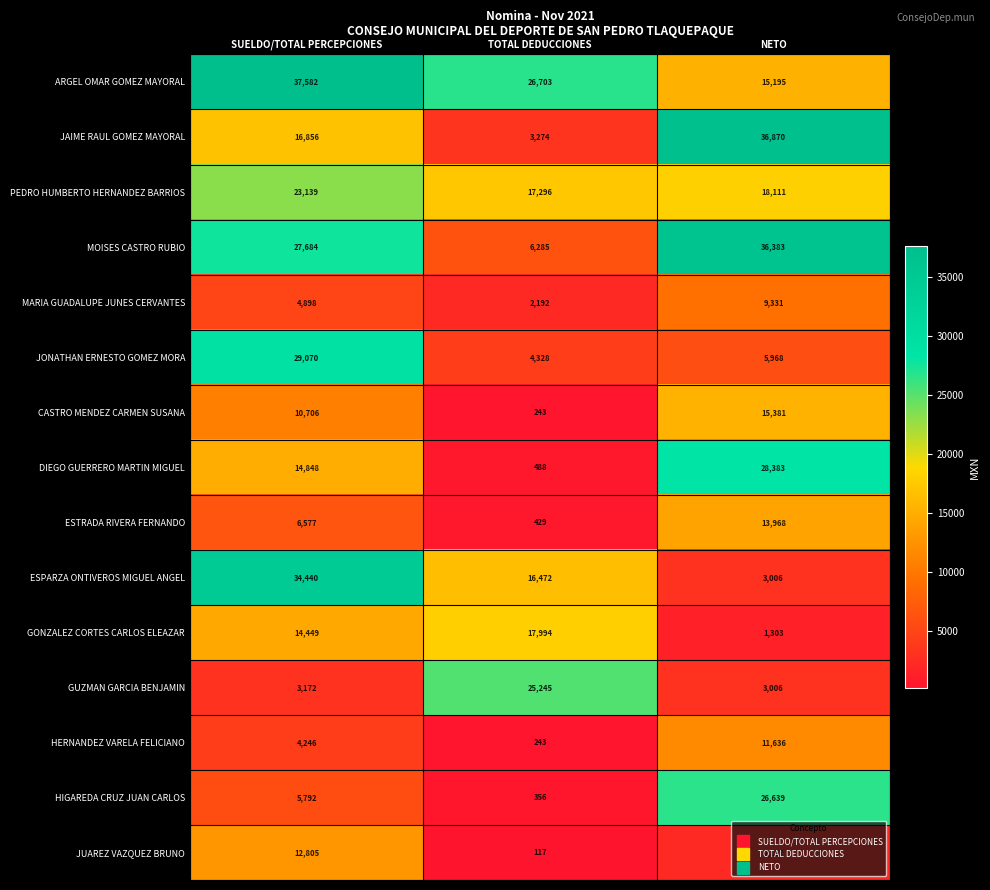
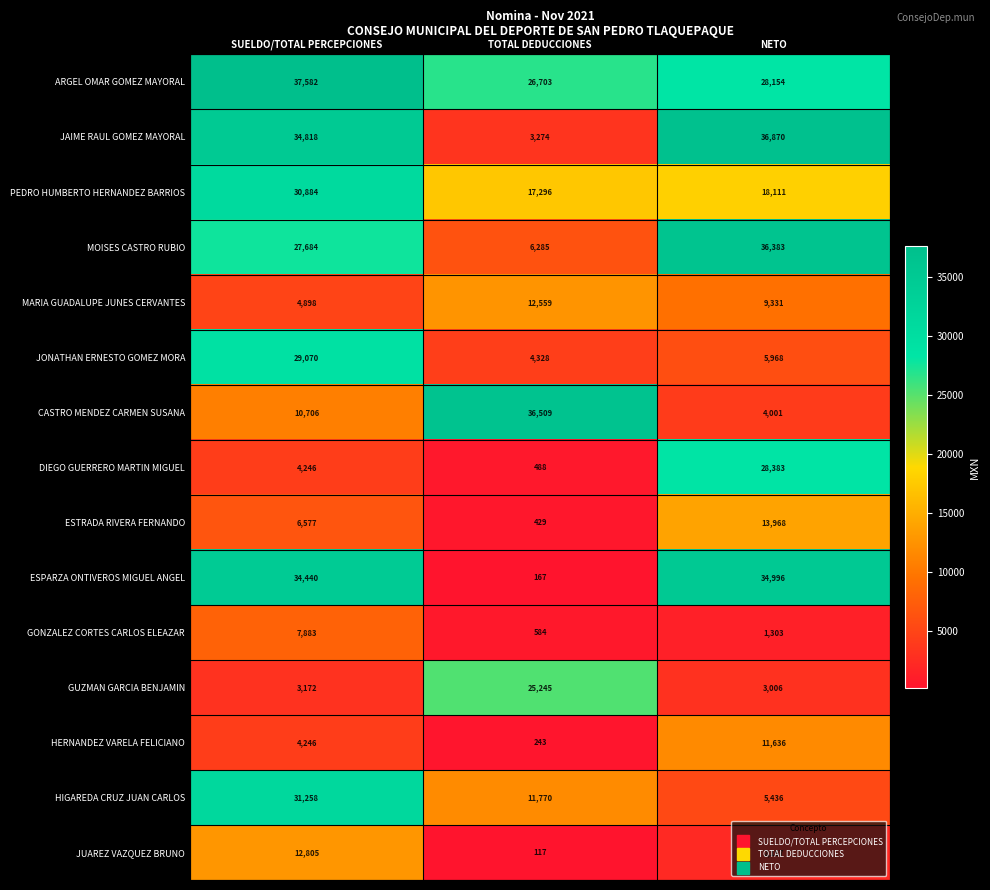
  {
    "ARGEL OMAR GOMEZ MAYORAL": {
      "SUELDO/TOTAL PERCEPCIONES": "37,582",
      "TOTAL DEDUCCIONES": "26,703",
-     "NETO": "15,195"
+     "NETO": "28,154"
    },
    "JAIME RAUL GOMEZ MAYORAL": {
-     "SUELDO/TOTAL PERCEPCIONES": "16,856",
+     "SUELDO/TOTAL PERCEPCIONES": "34,818",
      "TOTAL DEDUCCIONES": "3,274",
      "NETO": "36,870"
    },
    "PEDRO HUMBERTO HERNANDEZ BARRIOS": {
-     "SUELDO/TOTAL PERCEPCIONES": "23,139",
+     "SUELDO/TOTAL PERCEPCIONES": "30,884",
      "TOTAL DEDUCCIONES": "17,296",
      "NETO": "18,111"
    },
    "MOISES CASTRO RUBIO": {
      "SUELDO/TOTAL PERCEPCIONES": "27,684",
      "TOTAL DEDUCCIONES": "6,285",
      "NETO": "36,383"
    },
    "MARIA GUADALUPE JUNES CERVANTES": {
      "SUELDO/TOTAL PERCEPCIONES": "4,898",
-     "TOTAL DEDUCCIONES": "2,192",
+     "TOTAL DEDUCCIONES": "12,559",
      "NETO": "9,331"
    },
    "JONATHAN ERNESTO GOMEZ MORA": {
      "SUELDO/TOTAL PERCEPCIONES": "29,070",
      "TOTAL DEDUCCIONES": "4,328",
      "NETO": "5,968"
    },
    "CASTRO MENDEZ CARMEN SUSANA": {
      "SUELDO/TOTAL PERCEPCIONES": "10,706",
-     "TOTAL DEDUCCIONES": "243",
-     "NETO": "15,381"
+     "TOTAL DEDUCCIONES": "36,509",
+     "NETO": "4,001"
    },
    "DIEGO GUERRERO MARTIN MIGUEL": {
-     "SUELDO/TOTAL PERCEPCIONES": "14,848",
+     "SUELDO/TOTAL PERCEPCIONES": "4,246",
      "TOTAL DEDUCCIONES": "488",
      "NETO": "28,383"
    },
    "ESTRADA RIVERA FERNANDO": {
      "SUELDO/TOTAL PERCEPCIONES": "6,577",
      "TOTAL DEDUCCIONES": "429",
      "NETO": "13,968"
    },
    "ESPARZA ONTIVEROS MIGUEL ANGEL": {
      "SUELDO/TOTAL PERCEPCIONES": "34,440",
-     "TOTAL DEDUCCIONES": "16,472",
-     "NETO": "3,006"
+     "TOTAL DEDUCCIONES": "167",
+     "NETO": "34,996"
    },
    "GONZALEZ CORTES CARLOS ELEAZAR": {
-     "SUELDO/TOTAL PERCEPCIONES": "14,449",
-     "TOTAL DEDUCCIONES": "17,994",
+     "SUELDO/TOTAL PERCEPCIONES": "7,883",
+     "TOTAL DEDUCCIONES": "584",
      "NETO": "1,303"
    },
    "GUZMAN GARCIA BENJAMIN": {
      "SUELDO/TOTAL PERCEPCIONES": "3,172",
      "TOTAL DEDUCCIONES": "25,245",
      "NETO": "3,006"
    },
    "HERNANDEZ VARELA FELICIANO": {
      "SUELDO/TOTAL PERCEPCIONES": "4,246",
      "TOTAL DEDUCCIONES": "243",
      "NETO": "11,636"
    },
    "HIGAREDA CRUZ JUAN CARLOS": {
-     "SUELDO/TOTAL PERCEPCIONES": "5,792",
-     "TOTAL DEDUCCIONES": "356",
-     "NETO": "26,639"
+     "SUELDO/TOTAL PERCEPCIONES": "31,258",
+     "TOTAL DEDUCCIONES": "11,770",
+     "NETO": "5,436"
    },
    "JUAREZ VAZQUEZ BRUNO": {
      "SUELDO/TOTAL PERCEPCIONES": "12,805",
      "TOTAL DEDUCCIONES": "117"
    }
  }
